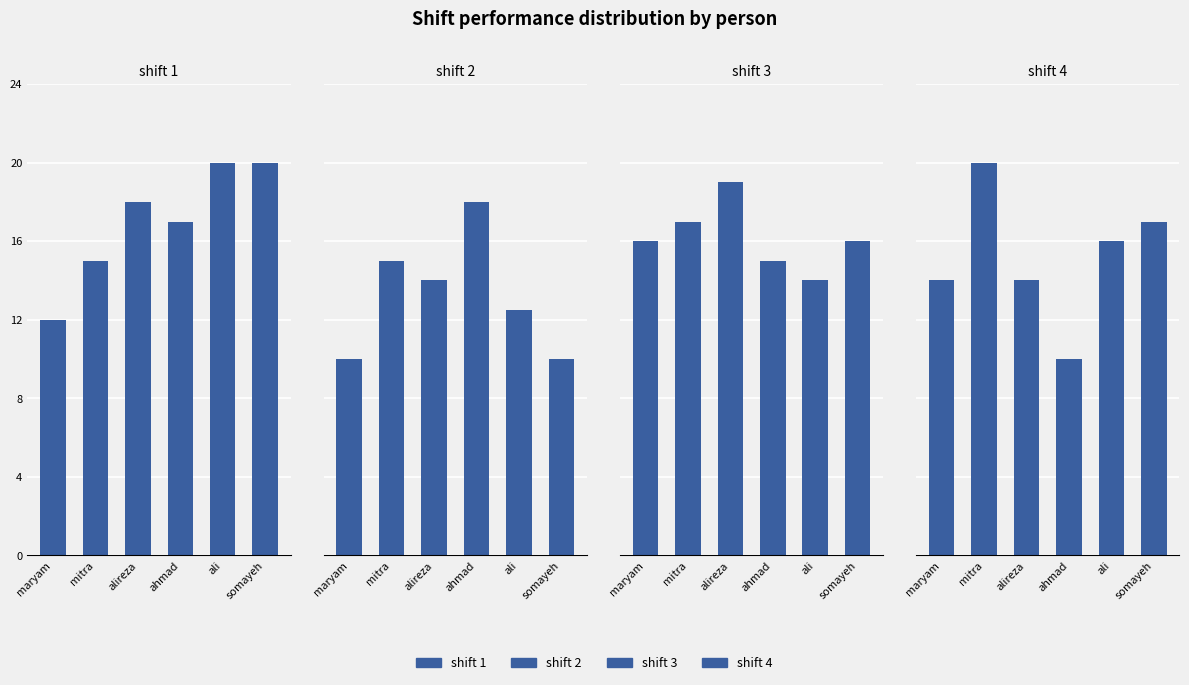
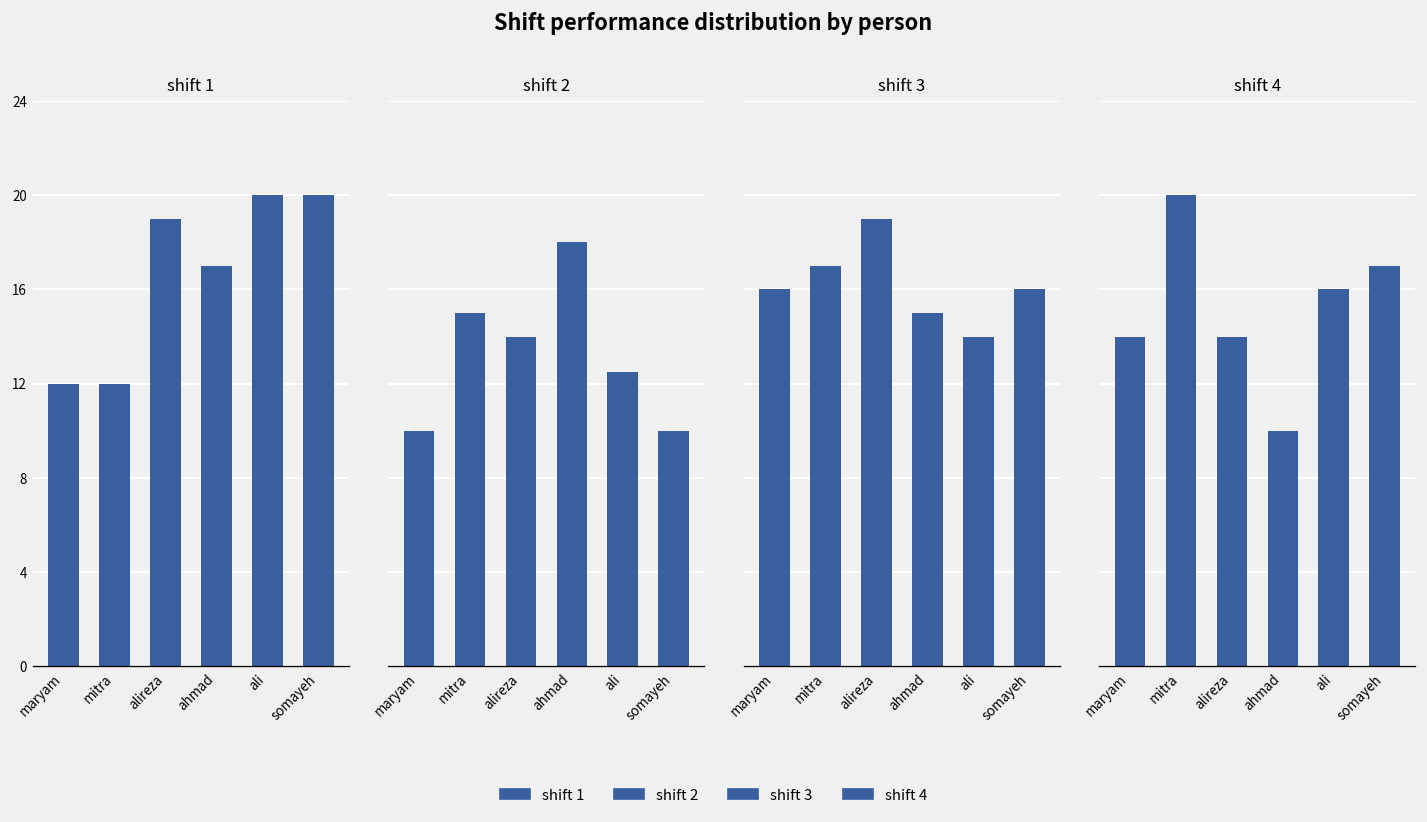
  {
    "shift 1": {
      "maryam": 12,
-     "mitra": 15,
-     "alireza": 18,
+     "mitra": 12,
+     "alireza": 19,
      "ahmad": 17,
      "ali": 20,
      "somayeh": 20
    }
  }
